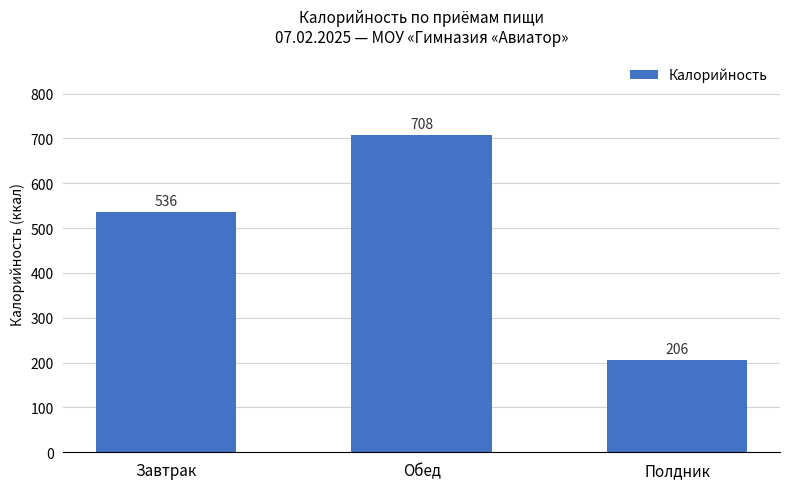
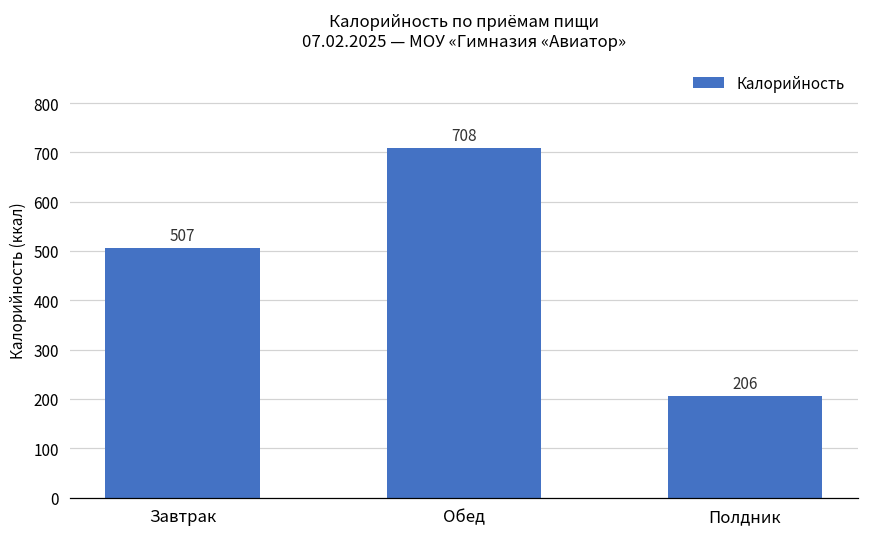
  {
-   "Завтрак": 536,
+   "Завтрак": 507,
    "Обед": 708,
    "Полдник": 206
  }
